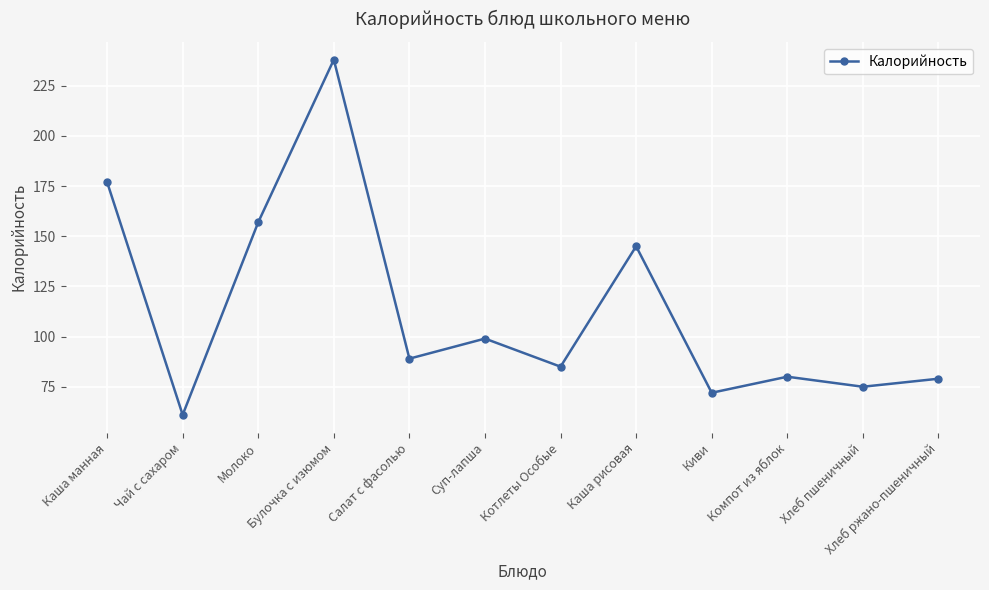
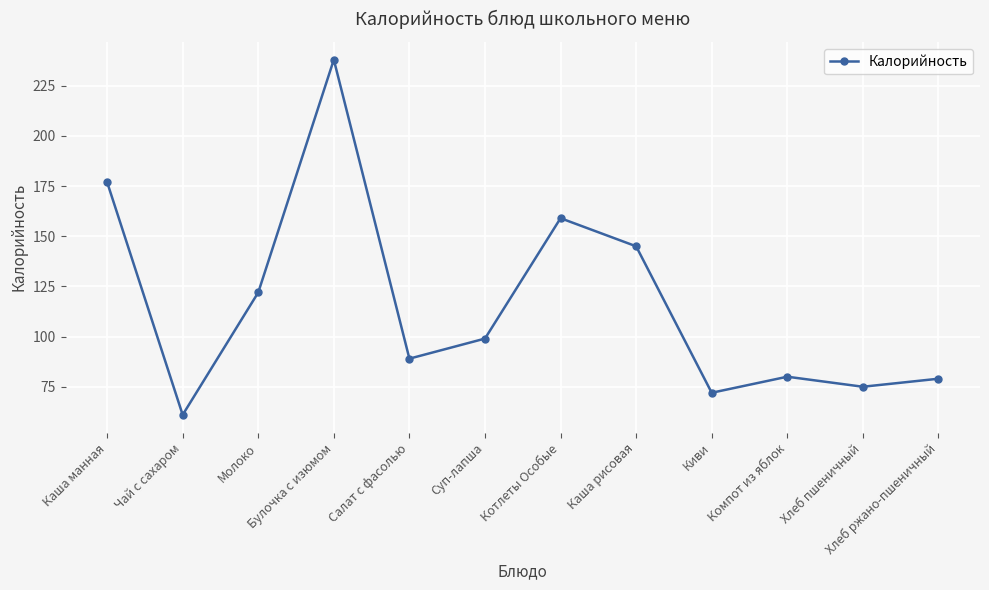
  {
    "Каша манная": 177,
    "Чай с сахаром": 61,
-   "Молоко": 157,
+   "Молоко": 122,
    "Булочка с изюмом": 238,
    "Салат с фасолью": 89,
    "Суп-лапша": 99,
-   "Котлеты Особые": 85,
+   "Котлеты Особые": 159,
    "Каша рисовая": 145,
    "Киви": 72,
    "Компот из яблок": 80,
    "Хлеб пшеничный": 75,
    "Хлеб ржано-пшеничный": 79
  }
